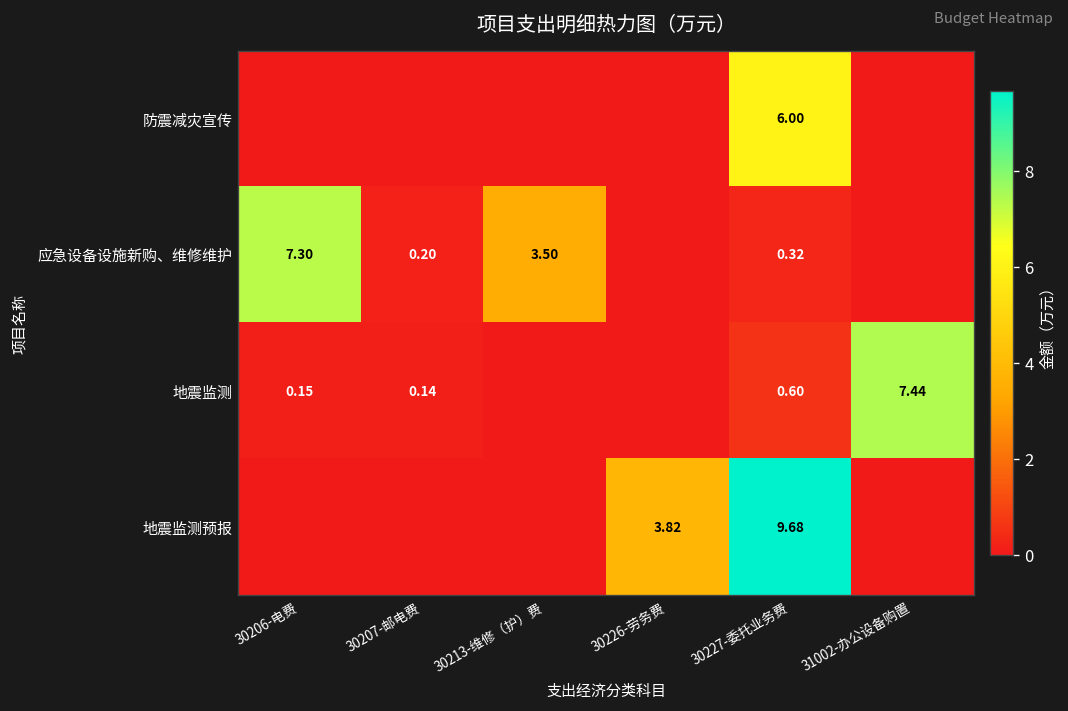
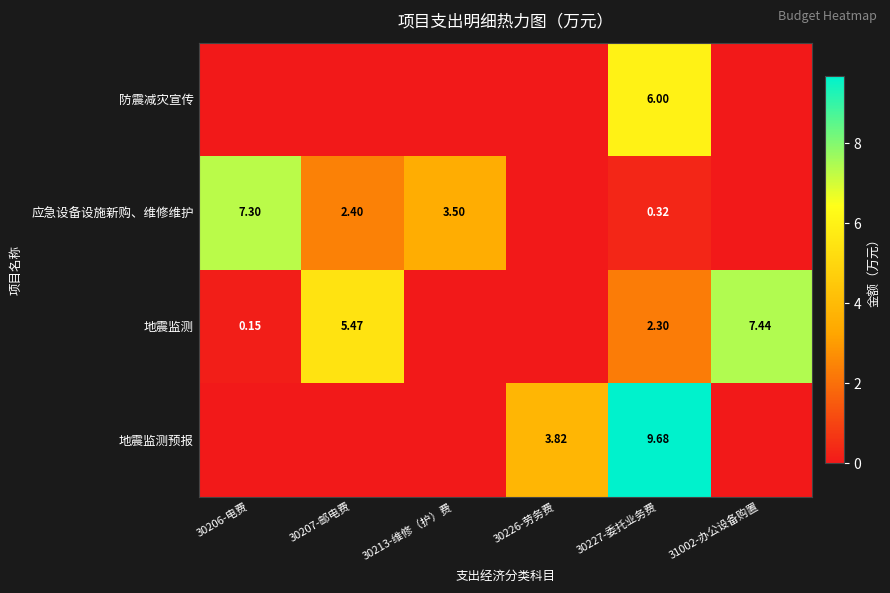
  {
    "防震减灾宣传": {
      "30227-委托业务费": 6.00
    },
    "应急设备设施新购、维修维护": {
      "30206-电费": 7.30,
-     "30207-邮电费": 0.20,
+     "30207-邮电费": 2.40,
      "30213-维修（护）费": 3.50,
      "30227-委托业务费": 0.32
    },
    "地震监测": {
      "30206-电费": 0.15,
-     "30207-邮电费": 0.14,
-     "30227-委托业务费": 0.60,
+     "30207-邮电费": 5.47,
+     "30227-委托业务费": 2.30,
      "31002-办公设备购置": 7.44
    },
    "地震监测预报": {
      "30226-劳务费": 3.82,
      "30227-委托业务费": 9.68
    }
  }
